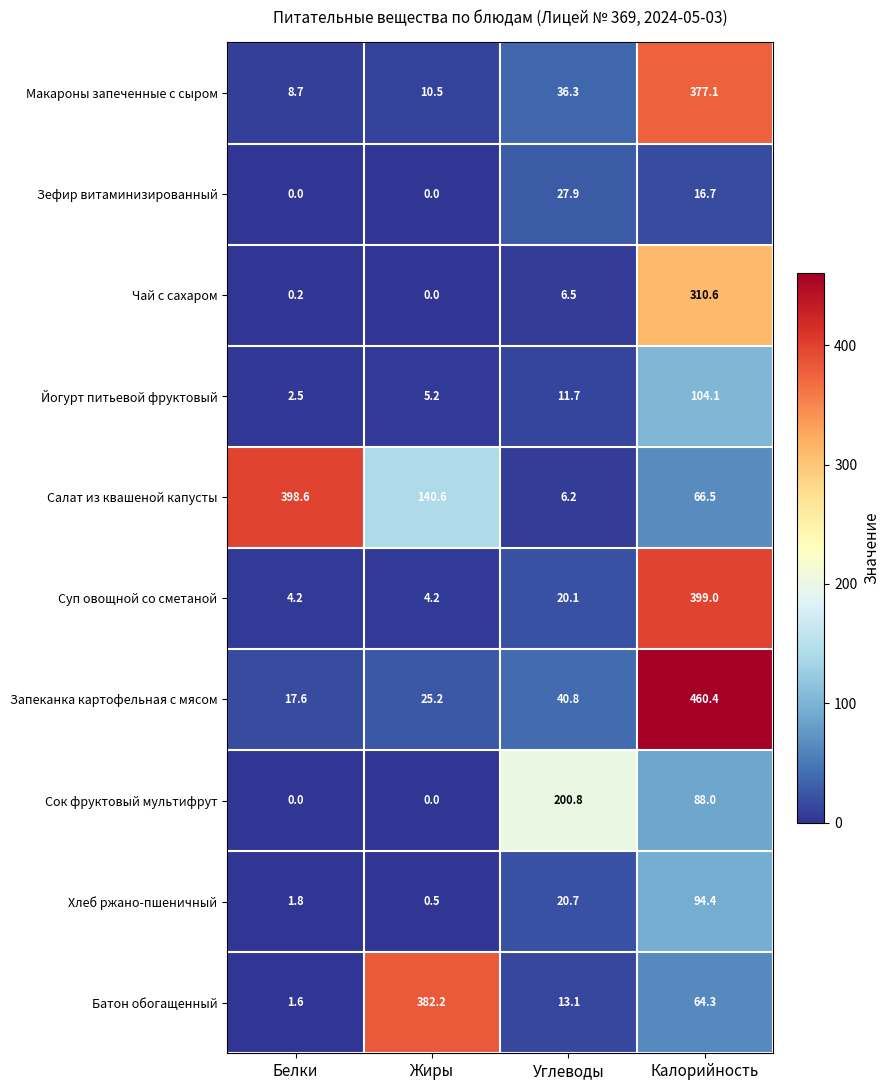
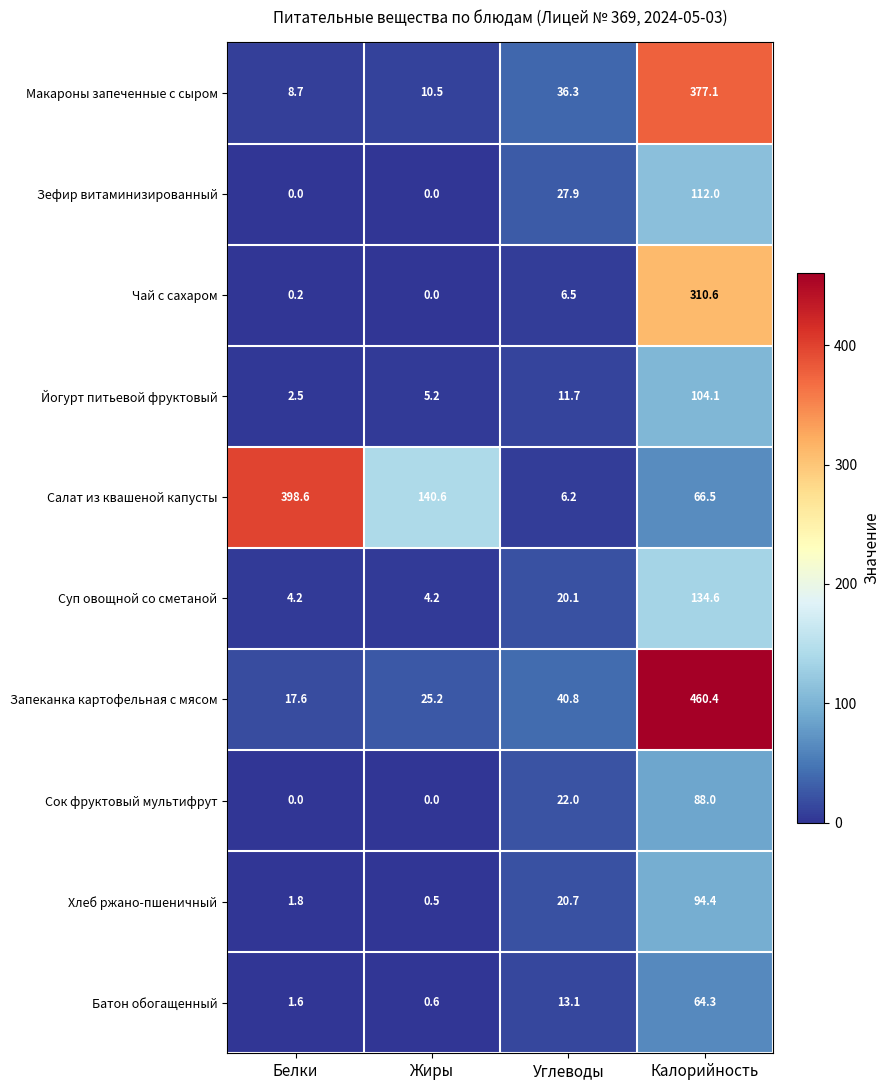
  {
    "Макароны запеченные с сыром": {
      "Белки": 8.7,
      "Жиры": 10.5,
      "Углеводы": 36.3,
      "Калорийность": 377.1
    },
    "Зефир витаминизированный": {
      "Белки": 0.0,
      "Жиры": 0.0,
      "Углеводы": 27.9,
-     "Калорийность": 16.7
+     "Калорийность": 112.0
    },
    "Чай с сахаром": {
      "Белки": 0.2,
      "Жиры": 0.0,
      "Углеводы": 6.5,
      "Калорийность": 310.6
    },
    "Йогурт питьевой фруктовый": {
      "Белки": 2.5,
      "Жиры": 5.2,
      "Углеводы": 11.7,
      "Калорийность": 104.1
    },
    "Салат из квашеной капусты": {
      "Белки": 398.6,
      "Жиры": 140.6,
      "Углеводы": 6.2,
      "Калорийность": 66.5
    },
    "Суп овощной со сметаной": {
      "Белки": 4.2,
      "Жиры": 4.2,
      "Углеводы": 20.1,
-     "Калорийность": 399.0
+     "Калорийность": 134.6
    },
    "Запеканка картофельная с мясом": {
      "Белки": 17.6,
      "Жиры": 25.2,
      "Углеводы": 40.8,
      "Калорийность": 460.4
    },
    "Сок фруктовый мультифрут": {
      "Белки": 0.0,
      "Жиры": 0.0,
-     "Углеводы": 200.8,
+     "Углеводы": 22.0,
      "Калорийность": 88.0
    },
    "Хлеб ржано-пшеничный": {
      "Белки": 1.8,
      "Жиры": 0.5,
      "Углеводы": 20.7,
      "Калорийность": 94.4
    },
    "Батон обогащенный": {
      "Белки": 1.6,
-     "Жиры": 382.2,
+     "Жиры": 0.6,
      "Углеводы": 13.1,
      "Калорийность": 64.3
    }
  }
